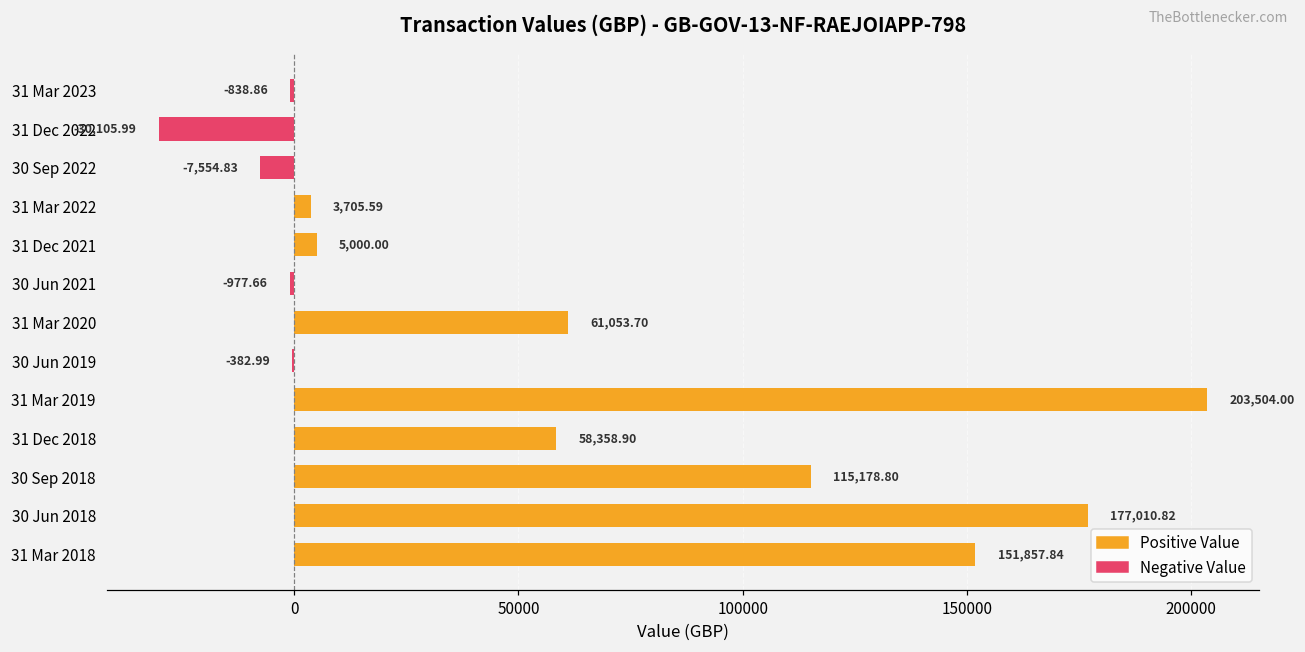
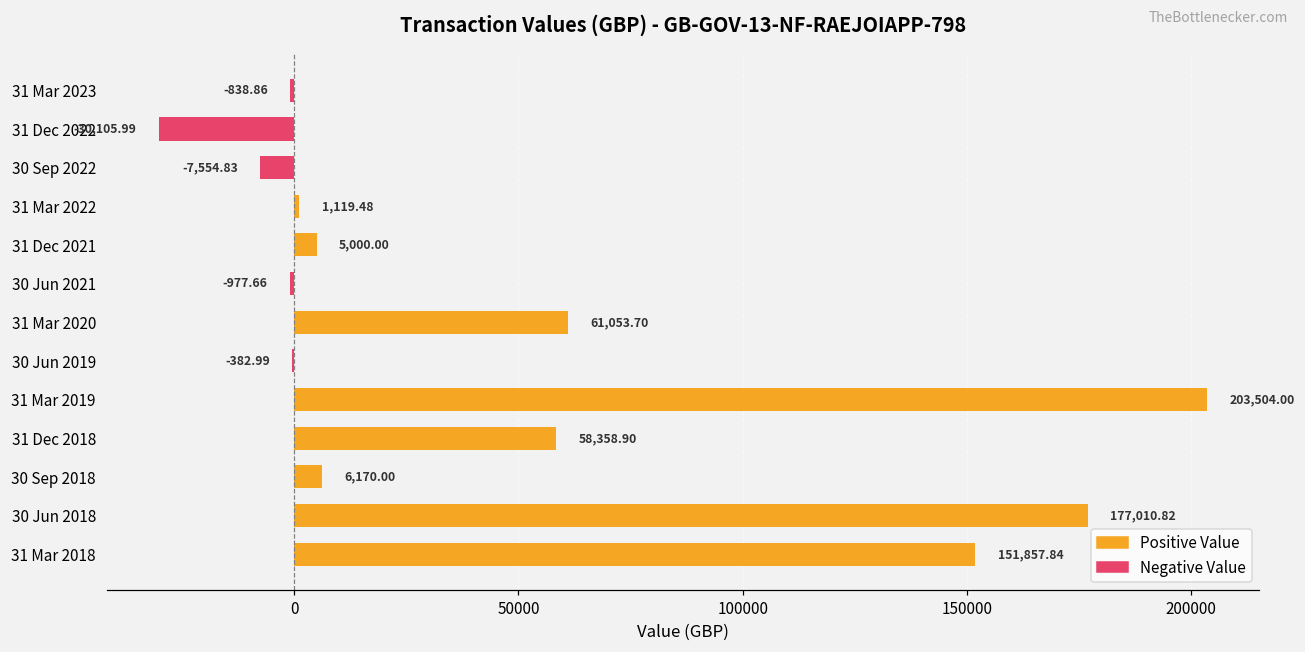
  {
    "Positive Value": {
-     "31 Mar 2022": "3,705.59",
+     "31 Mar 2022": "1,119.48",
      "31 Dec 2021": "5,000.00",
      "31 Mar 2020": "61,053.70",
      "31 Mar 2019": "203,504.00",
      "31 Dec 2018": "58,358.90",
-     "30 Sep 2018": "115,178.80",
+     "30 Sep 2018": "6,170.00",
      "30 Jun 2018": "177,010.82",
      "31 Mar 2018": "151,857.84"
    },
    "Negative Value": {
      "31 Mar 2023": "-838.86",
      "31 Dec 2022": "-30,105.99",
      "30 Sep 2022": "-7,554.83",
      "30 Jun 2021": "-977.66",
      "30 Jun 2019": "-382.99"
    }
  }
